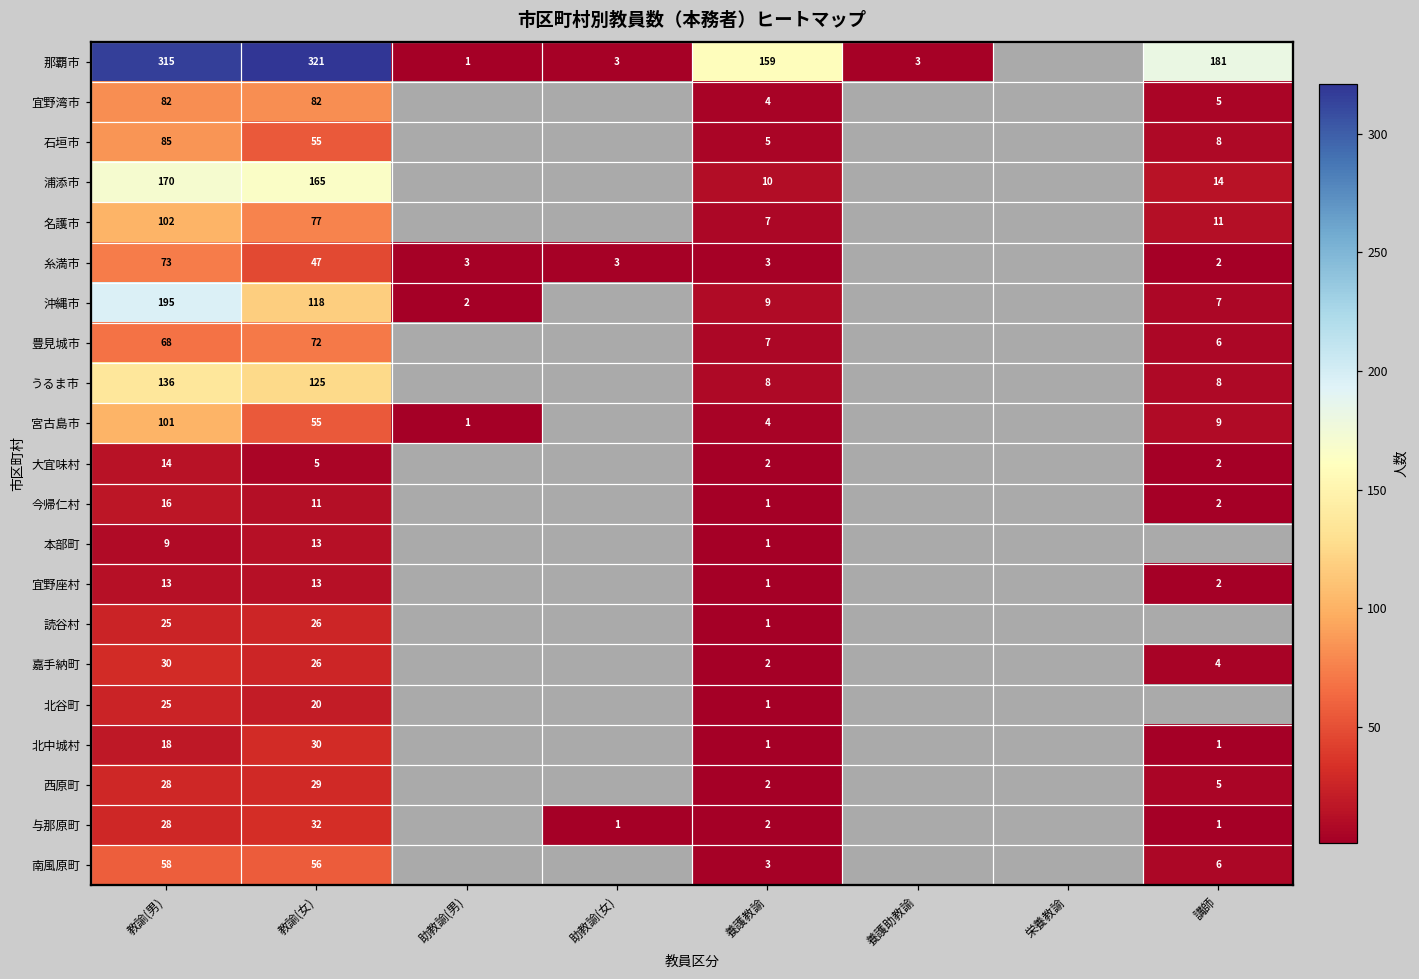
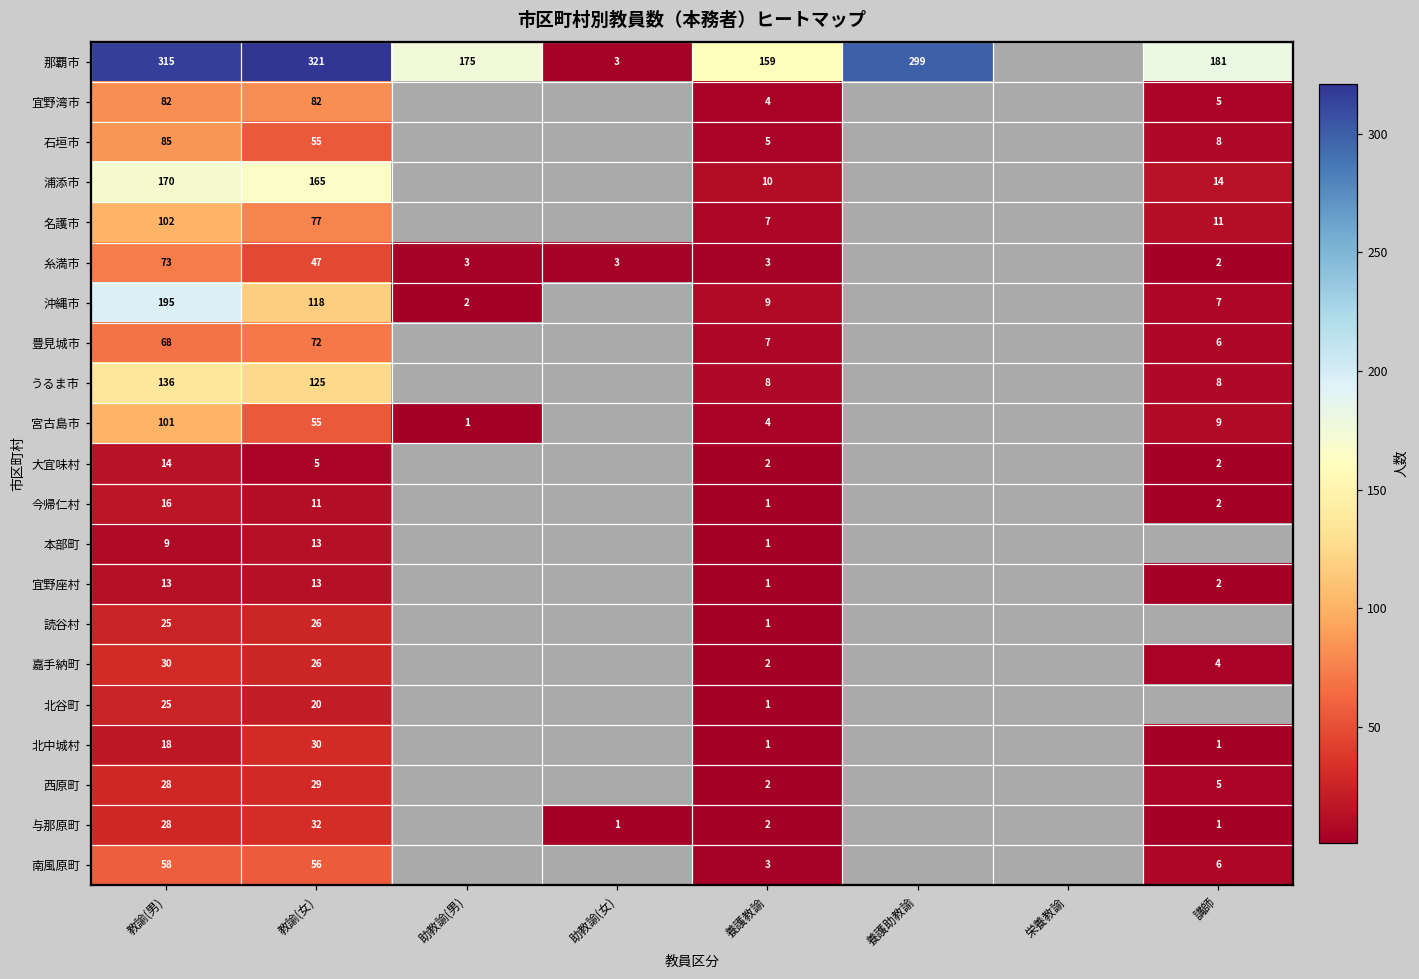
  {
    "那覇市": {
      "教諭(男)": 315,
      "教諭(女)": 321,
-     "助教諭(男)": 1,
+     "助教諭(男)": 175,
      "助教諭(女)": 3,
      "養護教諭": 159,
-     "養護助教諭": 3,
+     "養護助教諭": 299,
      "講師": 181
    },
    "宜野湾市": {
      "教諭(男)": 82,
      "教諭(女)": 82,
      "養護教諭": 4,
      "講師": 5
    },
    "石垣市": {
      "教諭(男)": 85,
      "教諭(女)": 55,
      "養護教諭": 5,
      "講師": 8
    },
    "浦添市": {
      "教諭(男)": 170,
      "教諭(女)": 165,
      "養護教諭": 10,
      "講師": 14
    },
    "名護市": {
      "教諭(男)": 102,
      "教諭(女)": 77,
      "養護教諭": 7,
      "講師": 11
    },
    "糸満市": {
      "教諭(男)": 73,
      "教諭(女)": 47,
      "助教諭(男)": 3,
      "助教諭(女)": 3,
      "養護教諭": 3,
      "講師": 2
    },
    "沖縄市": {
      "教諭(男)": 195,
      "教諭(女)": 118,
      "助教諭(男)": 2,
      "養護教諭": 9,
      "講師": 7
    },
    "豊見城市": {
      "教諭(男)": 68,
      "教諭(女)": 72,
      "養護教諭": 7,
      "講師": 6
    },
    "うるま市": {
      "教諭(男)": 136,
      "教諭(女)": 125,
      "養護教諭": 8,
      "講師": 8
    },
    "宮古島市": {
      "教諭(男)": 101,
      "教諭(女)": 55,
      "助教諭(男)": 1,
      "養護教諭": 4,
      "講師": 9
    },
    "大宜味村": {
      "教諭(男)": 14,
      "教諭(女)": 5,
      "養護教諭": 2,
      "講師": 2
    },
    "今帰仁村": {
      "教諭(男)": 16,
      "教諭(女)": 11,
      "養護教諭": 1,
      "講師": 2
    },
    "本部町": {
      "教諭(男)": 9,
      "教諭(女)": 13,
      "養護教諭": 1
    },
    "宜野座村": {
      "教諭(男)": 13,
      "教諭(女)": 13,
      "養護教諭": 1,
      "講師": 2
    },
    "読谷村": {
      "教諭(男)": 25,
      "教諭(女)": 26,
      "養護教諭": 1
    },
    "嘉手納町": {
      "教諭(男)": 30,
      "教諭(女)": 26,
      "養護教諭": 2,
      "講師": 4
    },
    "北谷町": {
      "教諭(男)": 25,
      "教諭(女)": 20,
      "養護教諭": 1
    },
    "北中城村": {
      "教諭(男)": 18,
      "教諭(女)": 30,
      "養護教諭": 1,
      "講師": 1
    },
    "西原町": {
      "教諭(男)": 28,
      "教諭(女)": 29,
      "養護教諭": 2,
      "講師": 5
    },
    "与那原町": {
      "教諭(男)": 28,
      "教諭(女)": 32,
      "助教諭(女)": 1,
      "養護教諭": 2,
      "講師": 1
    },
    "南風原町": {
      "教諭(男)": 58,
      "教諭(女)": 56,
      "養護教諭": 3,
      "講師": 6
    }
  }
